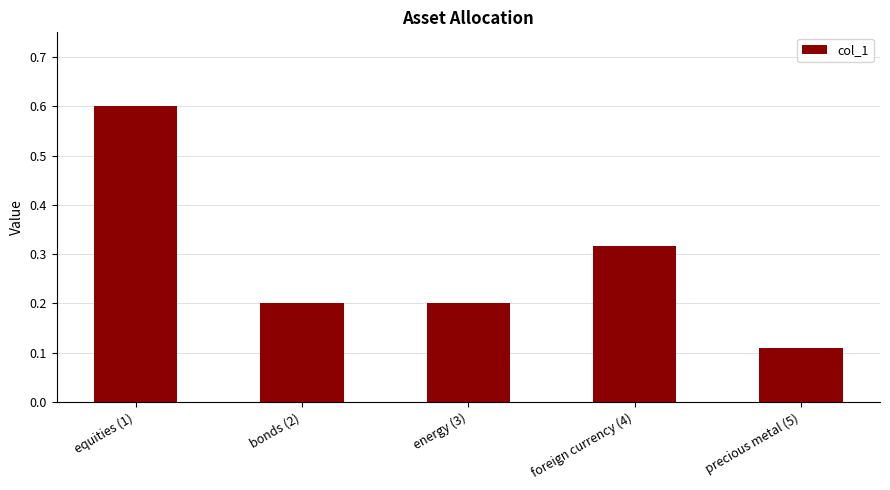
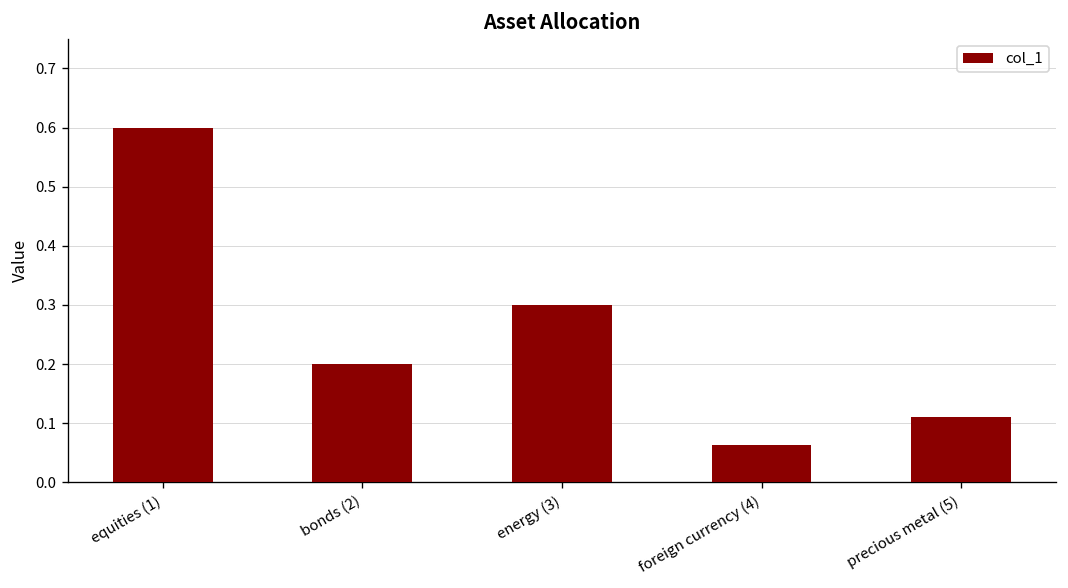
  {
    "equities (1)": 0.60,
    "bonds (2)": 0.20,
-   "energy (3)": 0.2,
-   "foreign currency (4)": 0.32,
+   "energy (3)": 0.3,
+   "foreign currency (4)": 0.06,
    "precious metal (5)": 0.11
  }
